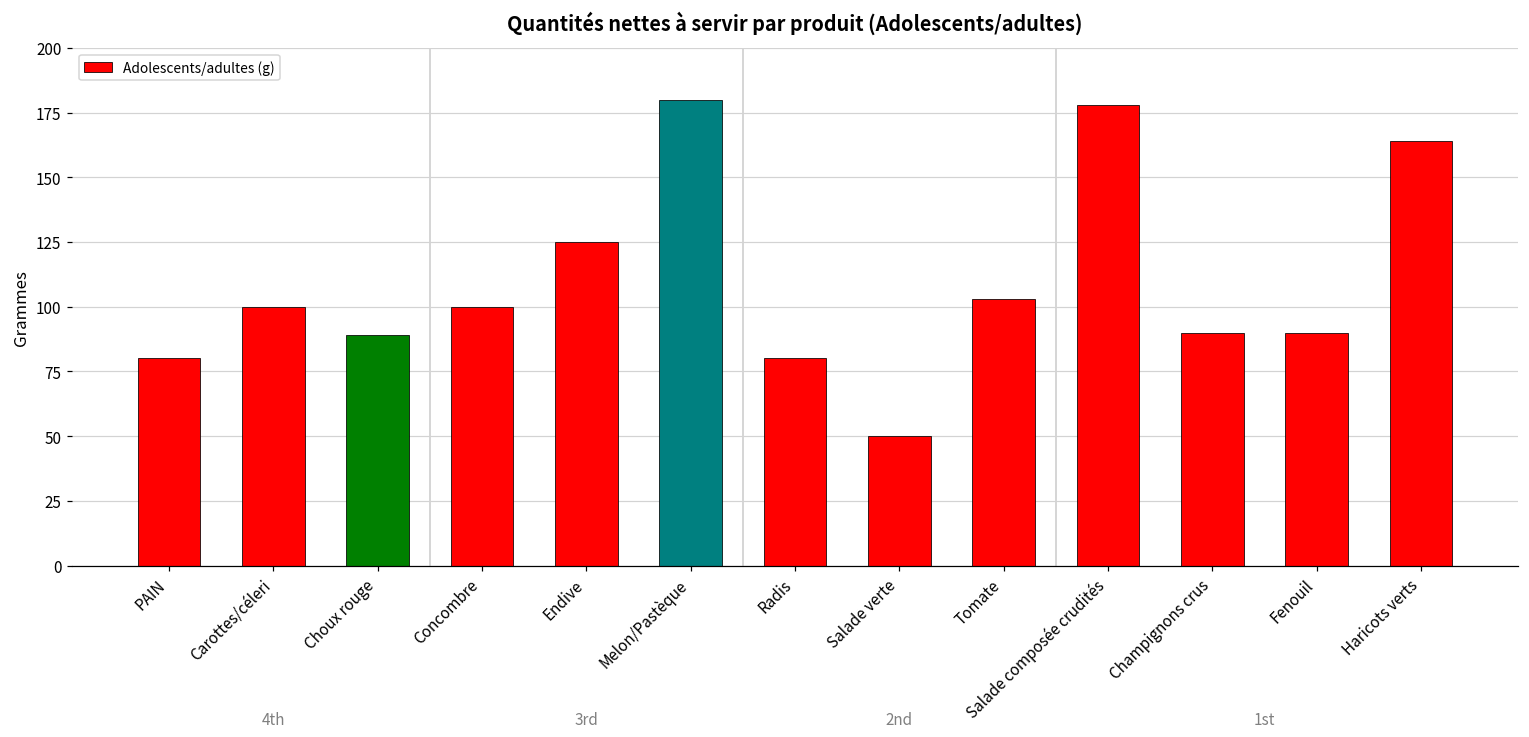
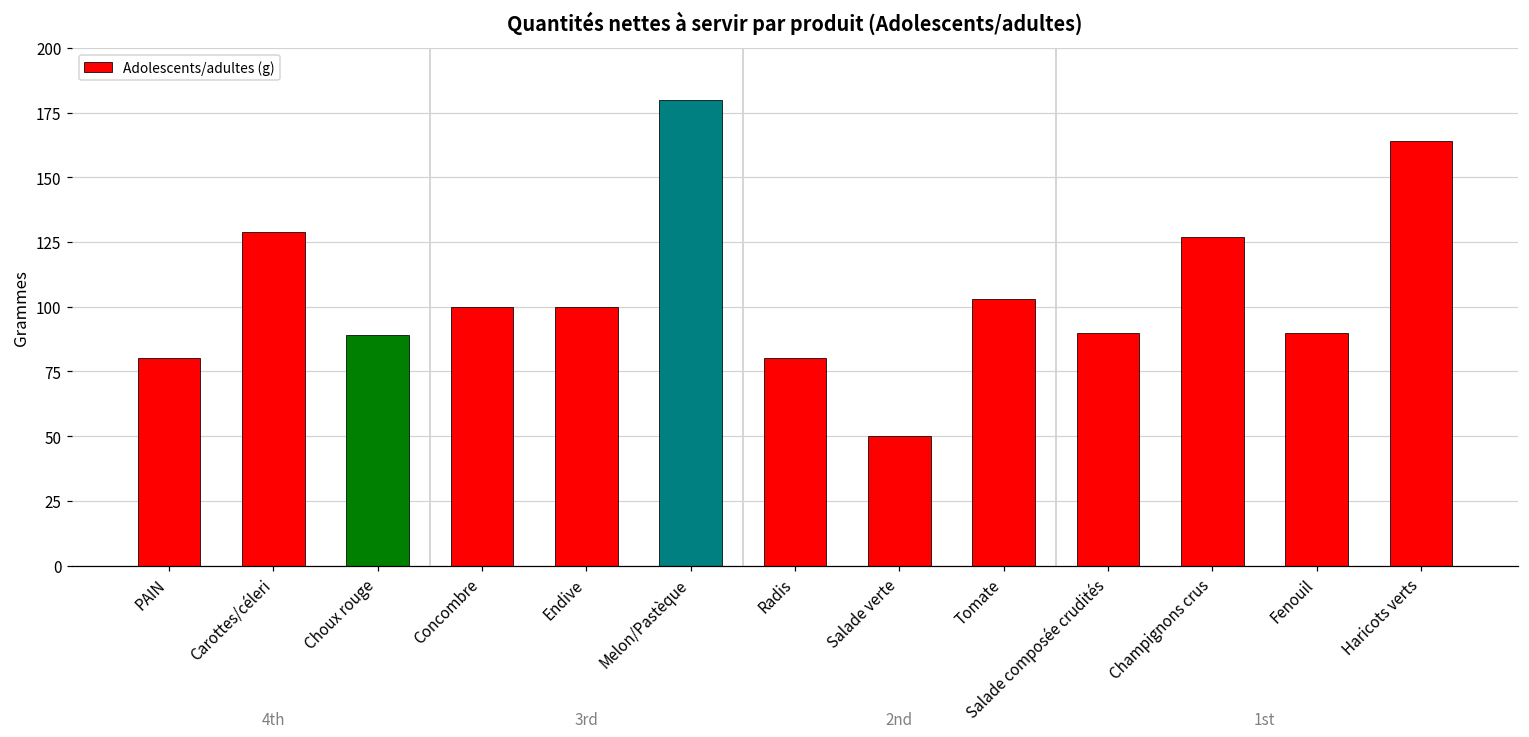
  {
    "PAIN": 80,
-   "Carottes/céleri": 100,
+   "Carottes/céleri": 129,
    "Choux rouge": 89,
    "Concombre": 100,
-   "Endive": 125,
+   "Endive": 100,
    "Melon/Pastèque": 180,
    "Radis": 80,
    "Salade verte": 50,
    "Tomate": 103,
-   "Salade composée crudités": 178,
-   "Champignons crus": 90,
+   "Salade composée crudités": 90,
+   "Champignons crus": 127,
    "Fenouil": 90,
    "Haricots verts": 164
  }
